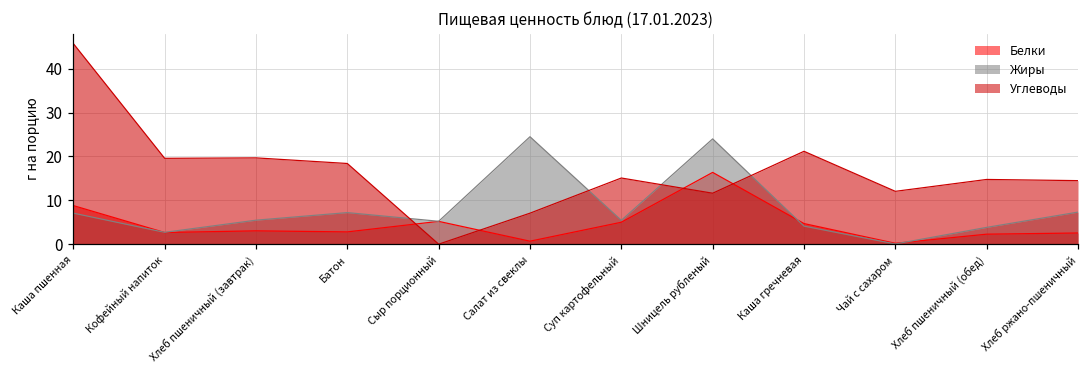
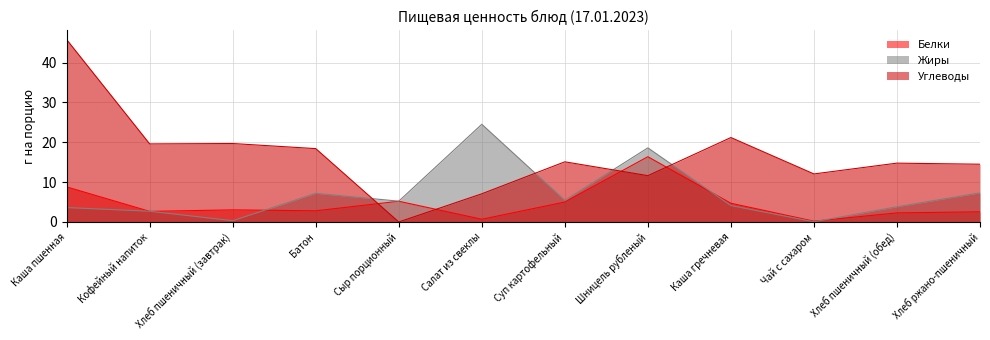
  {
    "Жиры": {
-     "Каша пшенная": 7,
-     "Хлеб пшеничный (завтрак)": 5,
+     "Каша пшенная": 4,
+     "Хлеб пшеничный (завтрак)": 0,
      "Батон": 7,
      "Салат из свеклы": 25,
-     "Шницель рубленый": 24,
+     "Шницель рубленый": 19,
      "Хлеб пшеничный (обед)": 4,
      "Хлеб ржано-пшеничный": 7
    }
  }
